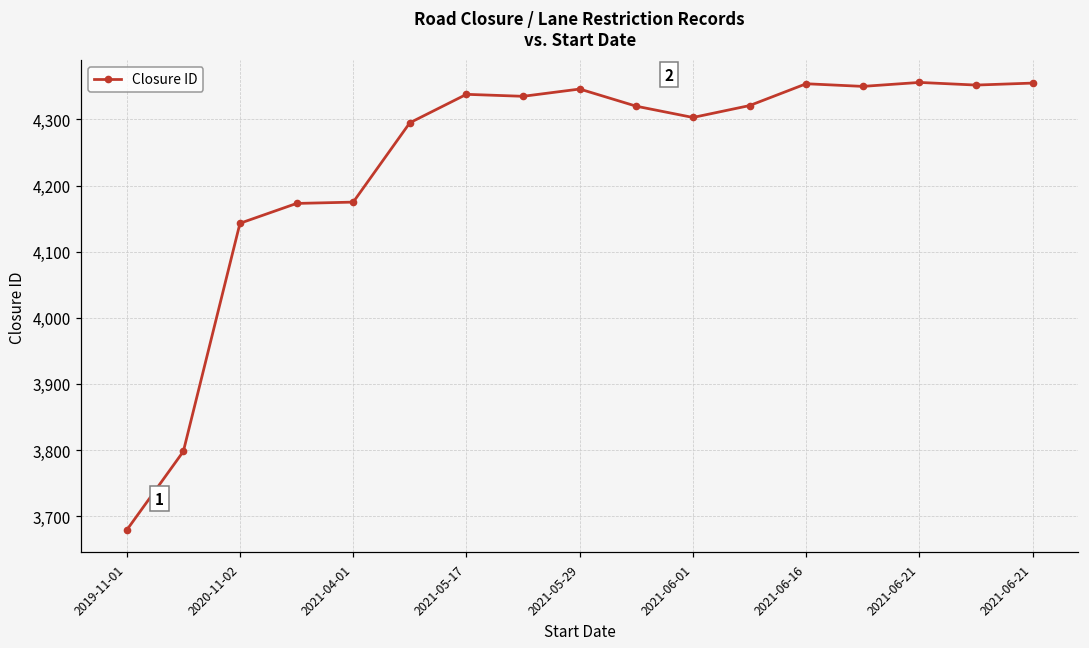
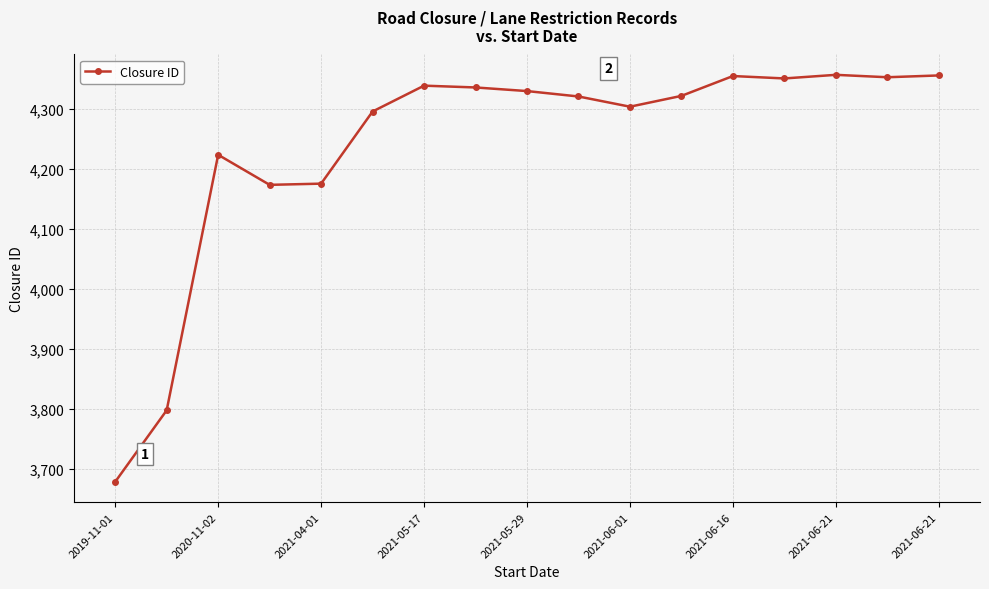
  {
    "2019-11-01": "3,680",
-   "2020-11-02": "4,140",
+   "2020-11-02": "4,220",
    "2021-04-01": "4,180",
    "2021-05-17": "4,340",
-   "2021-05-29": "4,350"
+   "2021-05-29": "4,330"
  }
